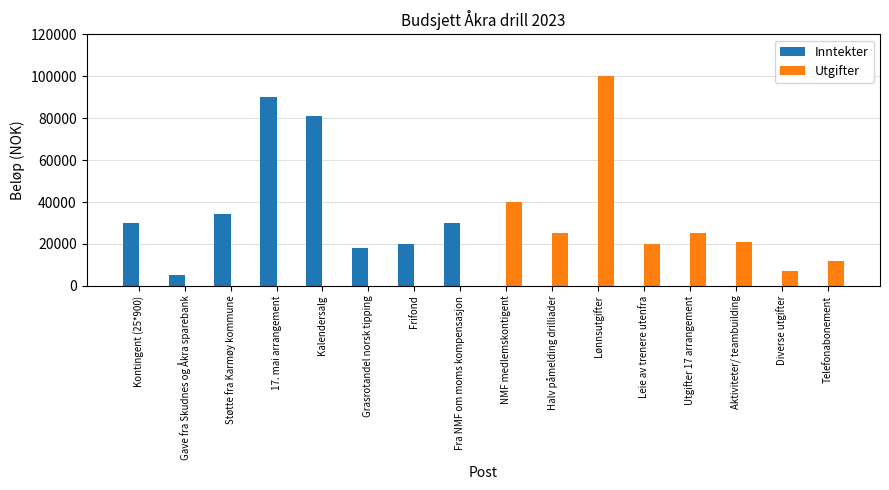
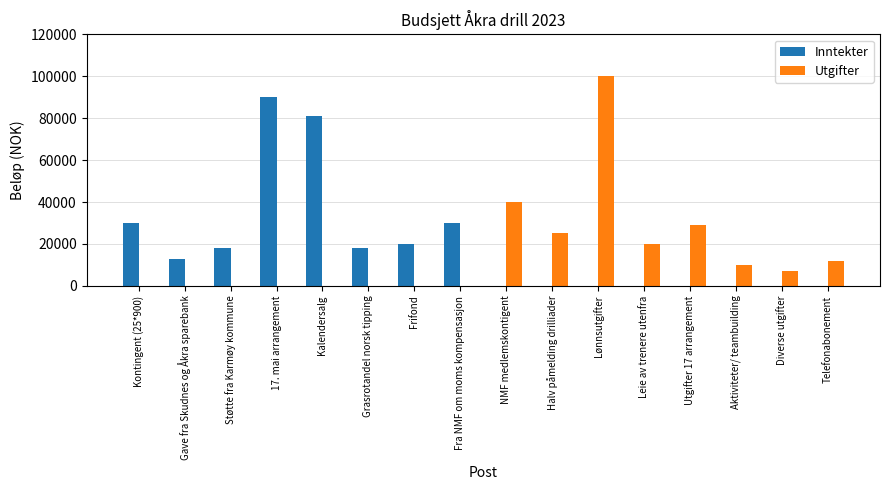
  {
    "Inntekter": {
      "Kontingent (25*900)": 30000,
-     "Gave fra Skudnes og Åkra sparebank": 5000,
-     "Støtte fra Karmøy kommune": 34000,
+     "Gave fra Skudnes og Åkra sparebank": 13000,
+     "Støtte fra Karmøy kommune": 18000,
      "17. mai arrangement": 90000,
      "Kalendersalg": 81000,
      "Grasrotandel norsk tipping": 18000,
      "Frifond": 20000,
      "Fra NMF om moms kompensasjon": 30000,
      "NMF medlemskontigent": 0,
      "Halv påmelding drilliader": 0,
      "Lønnsutgifter": 0,
      "Leie av trenere utenfra": 0,
      "Utgifter 17 arrangement": 0,
      "Aktiviteter/ teambuilding": 0,
      "Diverse utgifter": 0,
      "Telefonabonement": 0
    },
    "Utgifter": {
      "Kontingent (25*900)": 0,
      "Gave fra Skudnes og Åkra sparebank": 0,
      "Støtte fra Karmøy kommune": 0,
      "17. mai arrangement": 0,
      "Kalendersalg": 0,
      "Grasrotandel norsk tipping": 0,
      "Frifond": 0,
      "Fra NMF om moms kompensasjon": 0,
      "NMF medlemskontigent": 40000,
      "Halv påmelding drilliader": 25000,
      "Lønnsutgifter": 100000,
      "Leie av trenere utenfra": 20000,
-     "Utgifter 17 arrangement": 25000,
-     "Aktiviteter/ teambuilding": 21000,
+     "Utgifter 17 arrangement": 29000,
+     "Aktiviteter/ teambuilding": 10000,
      "Diverse utgifter": 7000,
      "Telefonabonement": 12000
    }
  }
